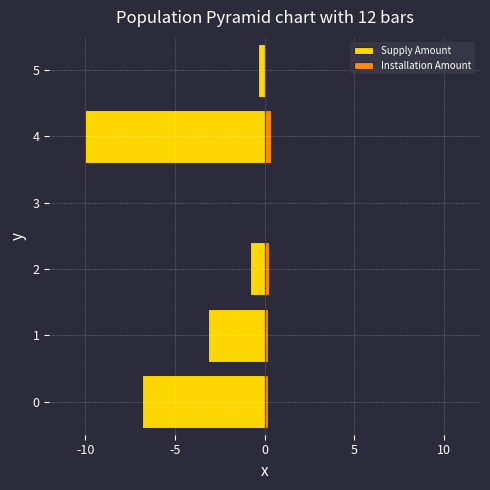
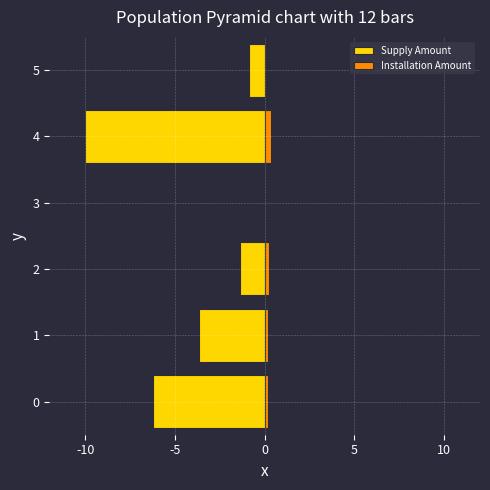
  {
    "Supply Amount": {
-     "5": -0.4,
+     "5": -0.9,
      "4": -10.0,
      "3": 0.0,
-     "2": -0.8,
-     "1": -3.1,
-     "0": -6.9
+     "2": -1.4,
+     "1": -3.6,
+     "0": -6.2
    },
    "Installation Amount": {
      "5": 0.0,
      "4": 0.4,
      "3": 0.0,
      "2": 0.2,
      "1": 0.2,
      "0": 0.2
    }
  }
